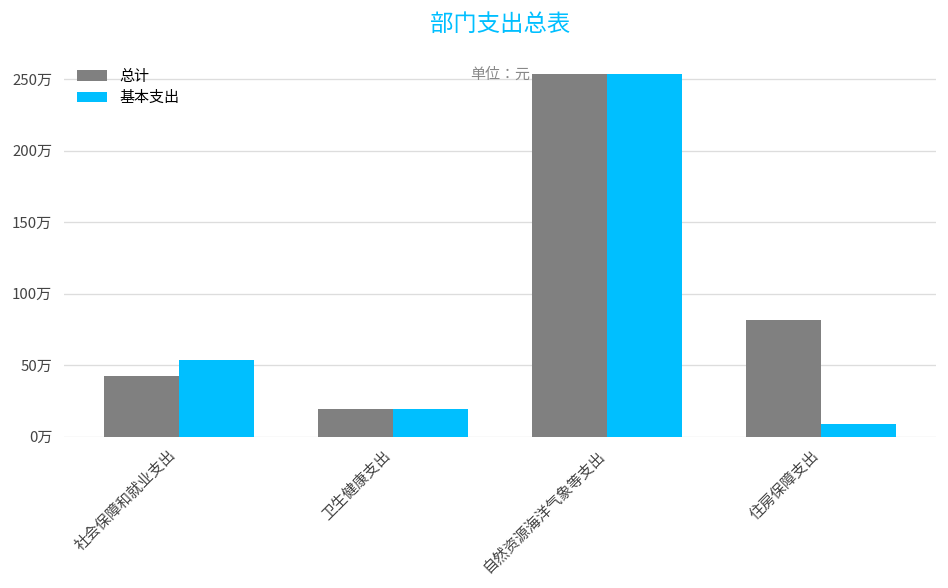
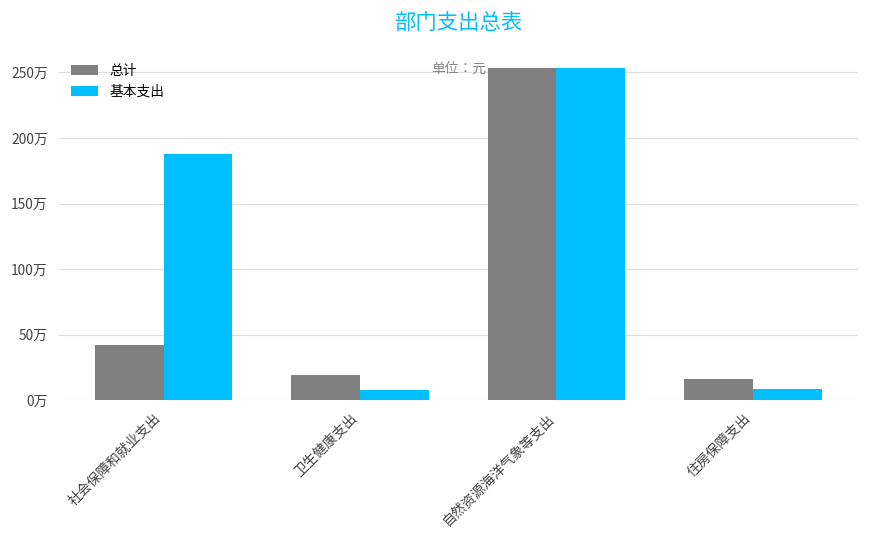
  {
    "总计": {
      "社会保障和就业支出": "42万",
      "卫生健康支出": "19万",
      "自然资源海洋气象等支出": "253万",
-     "住房保障支出": "82万"
+     "住房保障支出": "16万"
    },
    "基本支出": {
-     "社会保障和就业支出": "53万",
-     "卫生健康支出": "19万",
+     "社会保障和就业支出": "188万",
+     "卫生健康支出": "8万",
      "自然资源海洋气象等支出": "253万",
      "住房保障支出": "9万"
    }
  }
